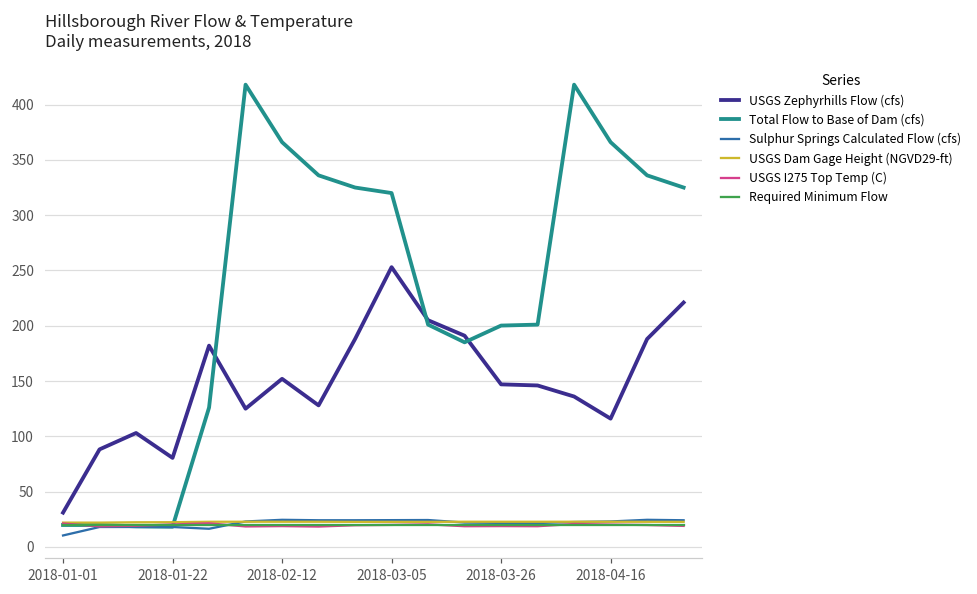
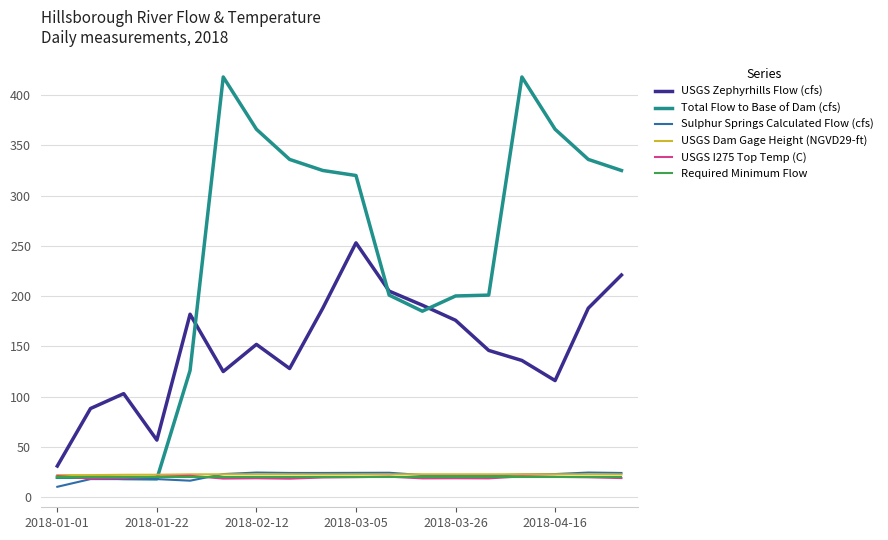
  {
    "USGS Zephyrhills Flow (cfs)": {
      "2018-01-01": 31,
-     "2018-01-22": 81,
+     "2018-01-22": 57,
      "2018-02-12": 152,
      "2018-03-05": 253,
-     "2018-03-26": 147,
+     "2018-03-26": 176,
      "2018-04-16": 116
    }
  }
